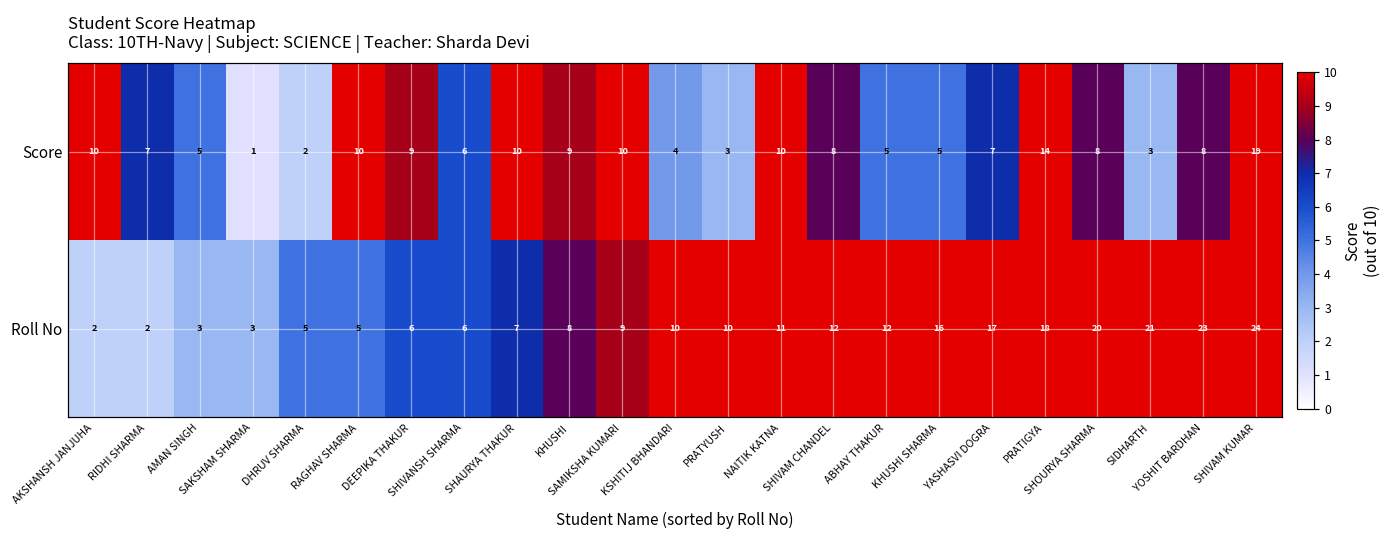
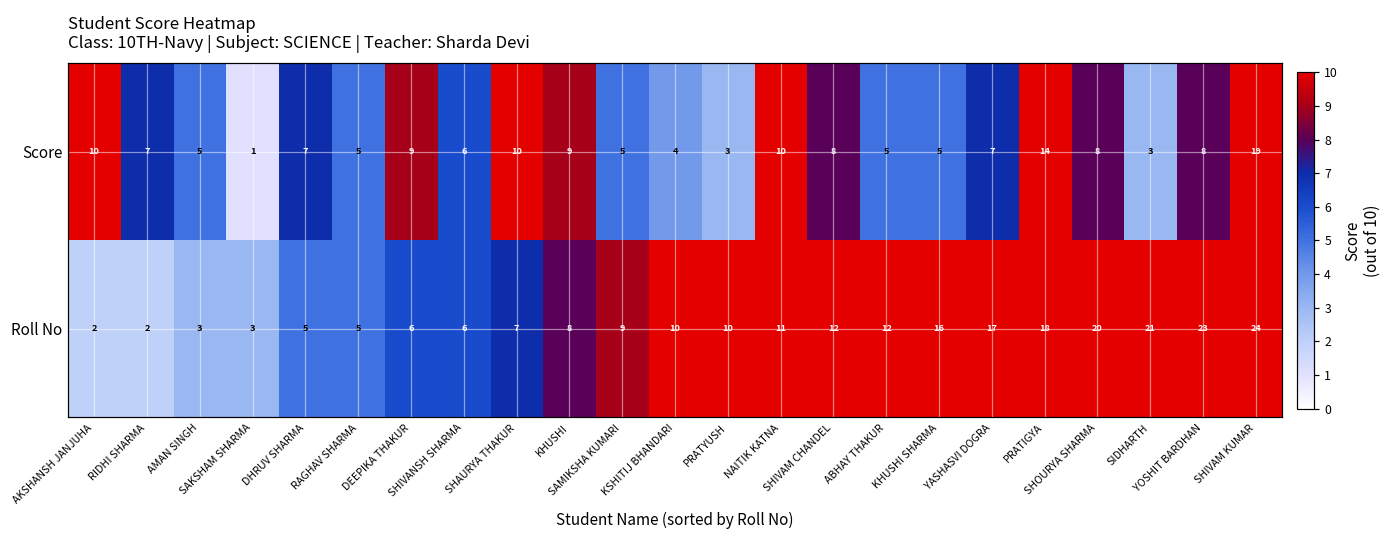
  {
    "Score": {
      "AKSHANSH JANJUHA": 10,
      "RIDHI SHARMA": 7,
      "AMAN SINGH": 5,
      "SAKSHAM SHARMA": 1,
-     "DHRUV SHARMA": 2,
-     "RAGHAV SHARMA": 10,
+     "DHRUV SHARMA": 7,
+     "RAGHAV SHARMA": 5,
      "DEEPIKA THAKUR": 9,
      "SHIVANSH SHARMA": 6,
      "SHAURYA THAKUR": 10,
      "KHUSHI": 9,
-     "SAMIKSHA KUMARI": 10,
+     "SAMIKSHA KUMARI": 5,
      "KSHITIJ BHANDARI": 4,
      "PRATYUSH": 3,
      "NAITIK KATNA": 10,
      "SHIVAM CHANDEL": 8,
      "ABHAY THAKUR": 5,
      "KHUSHI SHARMA": 5,
      "YASHASVI DOGRA": 7,
      "PRATIGYA": 14,
      "SHOURYA SHARMA": 8,
      "SIDHARTH": 3,
      "YOSHIT BARDHAN": 8,
      "SHIVAM KUMAR": 19
    },
    "Roll No": {
      "AKSHANSH JANJUHA": 2,
      "RIDHI SHARMA": 2,
      "AMAN SINGH": 3,
      "SAKSHAM SHARMA": 3,
      "DHRUV SHARMA": 5,
      "RAGHAV SHARMA": 5,
      "DEEPIKA THAKUR": 6,
      "SHIVANSH SHARMA": 6,
      "SHAURYA THAKUR": 7,
      "KHUSHI": 8,
      "SAMIKSHA KUMARI": 9,
      "KSHITIJ BHANDARI": 10,
      "PRATYUSH": 10,
      "NAITIK KATNA": 11,
      "SHIVAM CHANDEL": 12,
      "ABHAY THAKUR": 12,
      "KHUSHI SHARMA": 16,
      "YASHASVI DOGRA": 17,
      "PRATIGYA": 18,
      "SHOURYA SHARMA": 20,
      "SIDHARTH": 21,
      "YOSHIT BARDHAN": 23,
      "SHIVAM KUMAR": 24
    }
  }
